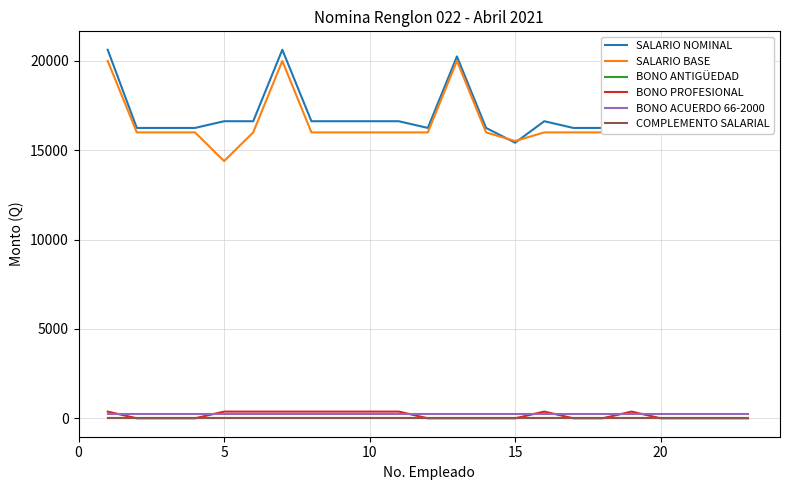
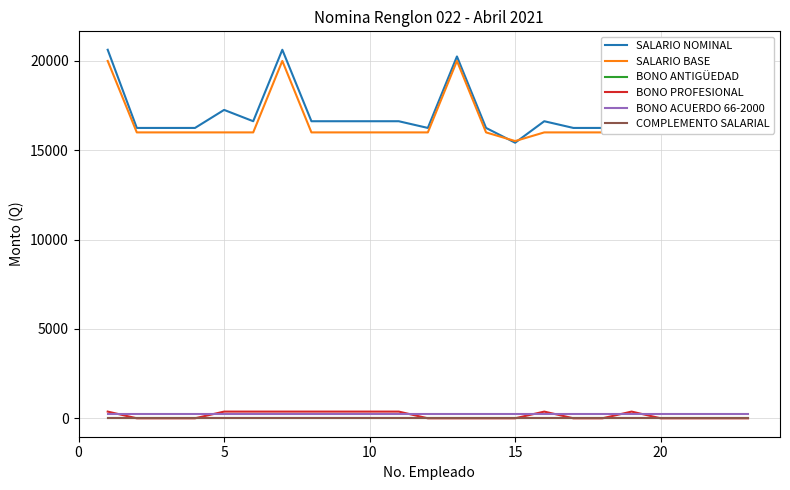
  {
    "SALARIO NOMINAL": {
-     "5": 16600
+     "5": 17300
    },
    "SALARIO BASE": {
-     "5": 14400
+     "5": 16000
    },
    "COMPLEMENTO SALARIAL": {
      "5": 0
    },
    "BONO ACUERDO 66-2000": {
      "15": 300,
      "20": 300
    }
  }
